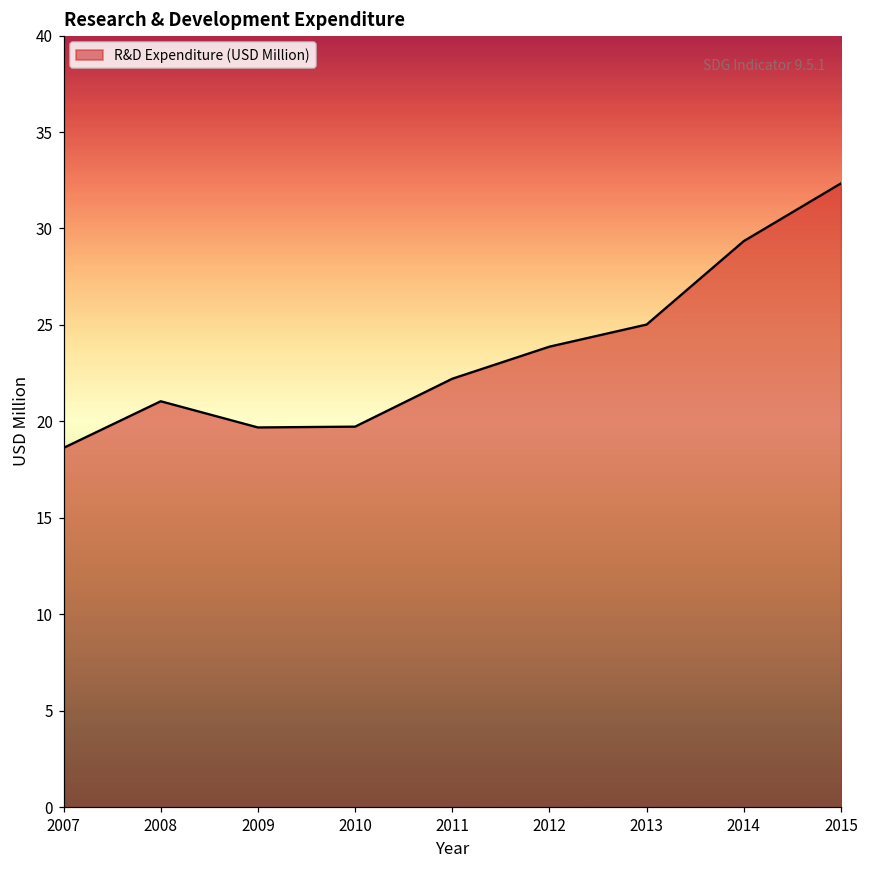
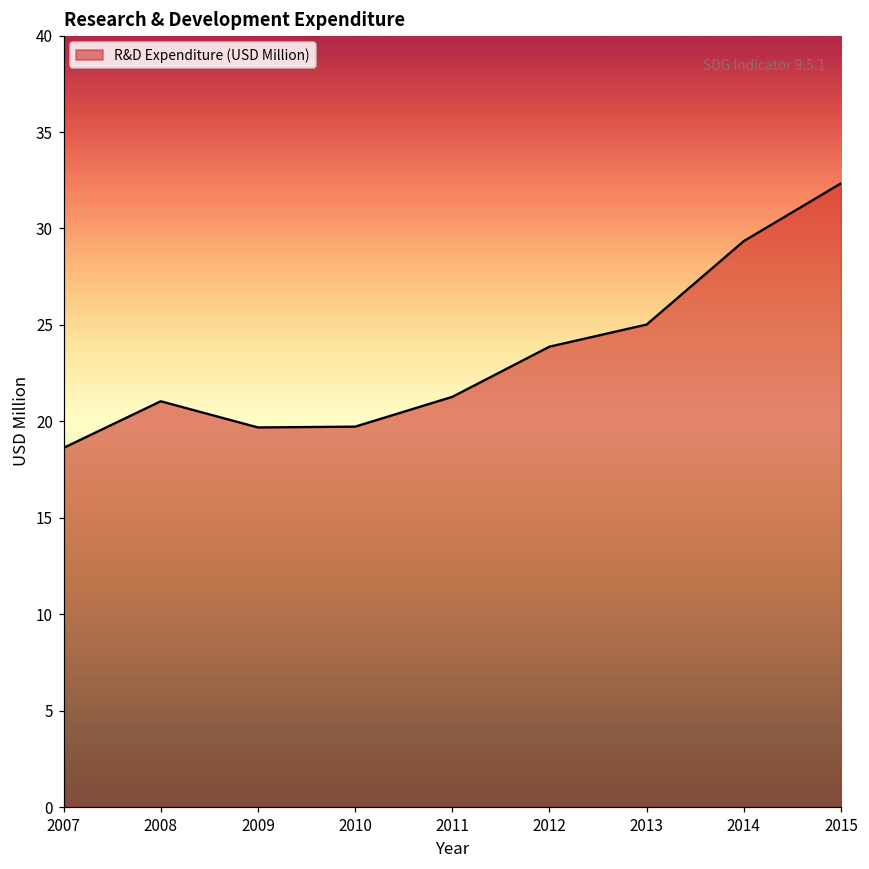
  {
    "2007": 18.6,
    "2008": 21.0,
    "2009": 19.7,
    "2010": 19.7,
-   "2011": 22.2,
+   "2011": 21.3,
    "2012": 23.9,
    "2013": 25.0,
    "2014": 29.3,
    "2015": 32.3
  }
